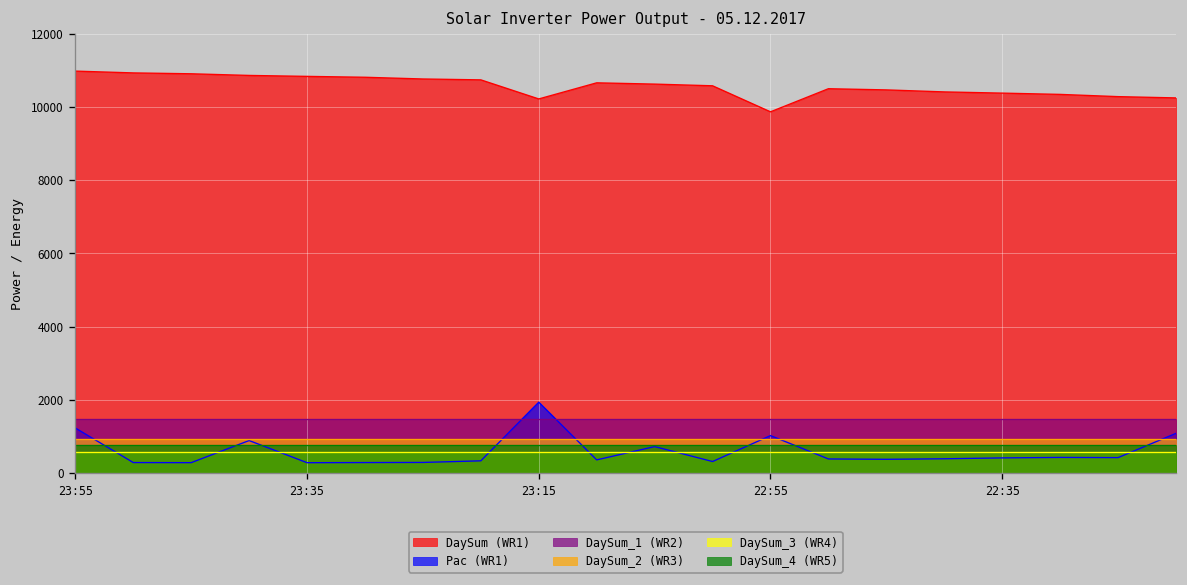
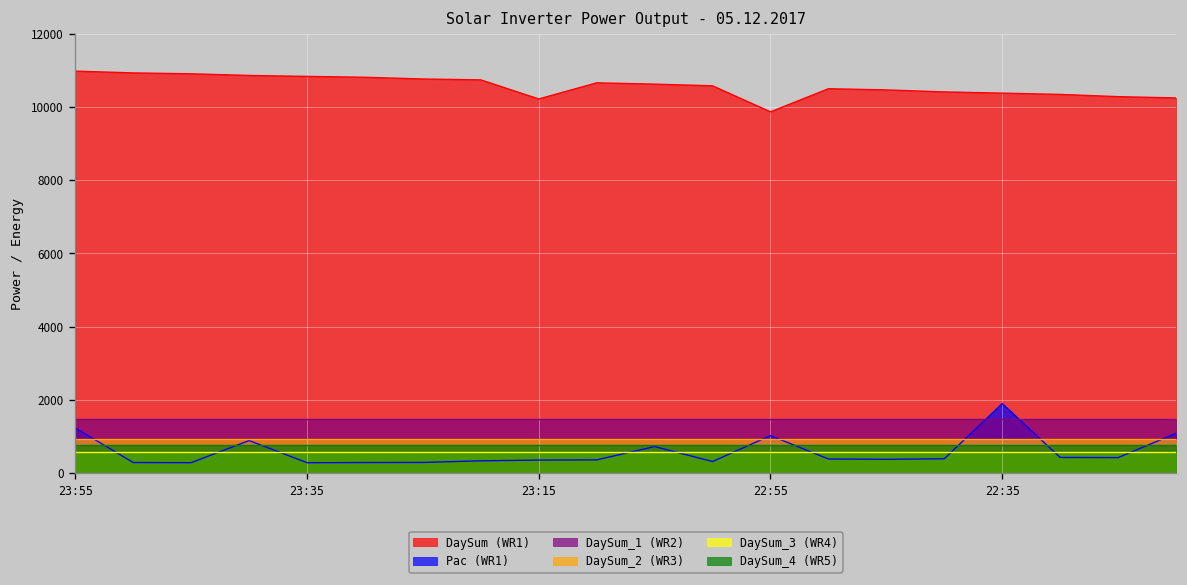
  {
    "DaySum (WR1)": {
      "23:55": 11000,
      "23:35": 10800,
      "23:15": 10200,
      "22:55": 9900,
      "22:35": 10400
    },
    "Pac (WR1)": {
      "23:55": 1200,
      "23:35": 300,
-     "23:15": 1900,
+     "23:15": 400,
      "22:55": 1000,
-     "22:35": 400
+     "22:35": 1900
    },
    "DaySum_1 (WR2)": {
      "23:55": 1500,
      "23:35": 1500,
      "23:15": 1500,
      "22:55": 1500,
      "22:35": 1500
    },
    "DaySum_2 (WR3)": {
      "23:55": 900,
      "23:35": 900,
      "23:15": 900,
      "22:55": 900,
      "22:35": 900
    },
    "DaySum_3 (WR4)": {
      "23:55": 600,
      "23:35": 600,
      "23:15": 600,
      "22:55": 600,
      "22:35": 600
    },
    "DaySum_4 (WR5)": {
      "23:55": 800,
      "23:35": 800,
      "23:15": 800,
      "22:55": 800,
      "22:35": 800
    }
  }
